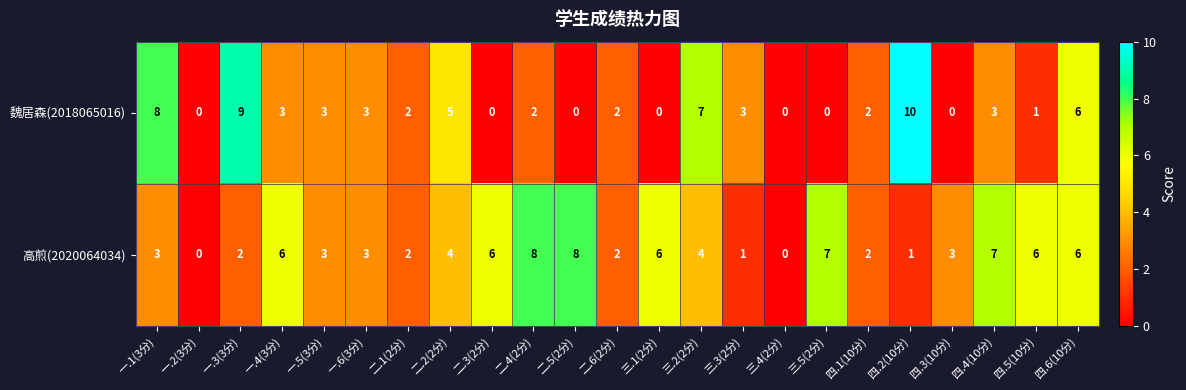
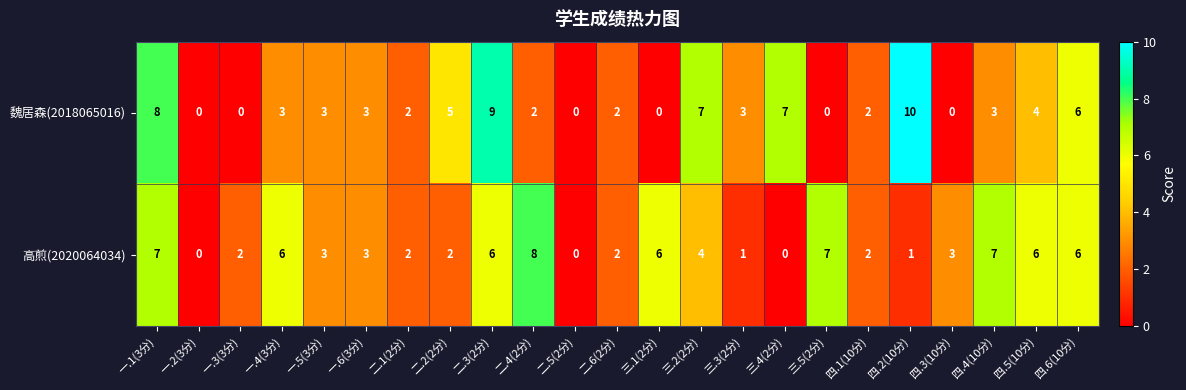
  {
    "魏居森(2018065016)": {
      "一.1(3分)": 8,
      "一.2(3分)": 0,
-     "一.3(3分)": 9,
+     "一.3(3分)": 0,
      "一.4(3分)": 3,
      "一.5(3分)": 3,
      "一.6(3分)": 3,
      "二.1(2分)": 2,
      "二.2(2分)": 5,
-     "二.3(2分)": 0,
+     "二.3(2分)": 9,
      "二.4(2分)": 2,
      "二.5(2分)": 0,
      "二.6(2分)": 2,
      "三.1(2分)": 0,
      "三.2(2分)": 7,
      "三.3(2分)": 3,
-     "三.4(2分)": 0,
+     "三.4(2分)": 7,
      "三.5(2分)": 0,
      "四.1(10分)": 2,
      "四.2(10分)": 10,
      "四.3(10分)": 0,
      "四.4(10分)": 3,
-     "四.5(10分)": 1,
+     "四.5(10分)": 4,
      "四.6(10分)": 6
    },
    "高煎(2020064034)": {
-     "一.1(3分)": 3,
+     "一.1(3分)": 7,
      "一.2(3分)": 0,
      "一.3(3分)": 2,
      "一.4(3分)": 6,
      "一.5(3分)": 3,
      "一.6(3分)": 3,
      "二.1(2分)": 2,
-     "二.2(2分)": 4,
+     "二.2(2分)": 2,
      "二.3(2分)": 6,
      "二.4(2分)": 8,
-     "二.5(2分)": 8,
+     "二.5(2分)": 0,
      "二.6(2分)": 2,
      "三.1(2分)": 6,
      "三.2(2分)": 4,
      "三.3(2分)": 1,
      "三.4(2分)": 0,
      "三.5(2分)": 7,
      "四.1(10分)": 2,
      "四.2(10分)": 1,
      "四.3(10分)": 3,
      "四.4(10分)": 7,
      "四.5(10分)": 6,
      "四.6(10分)": 6
    }
  }
